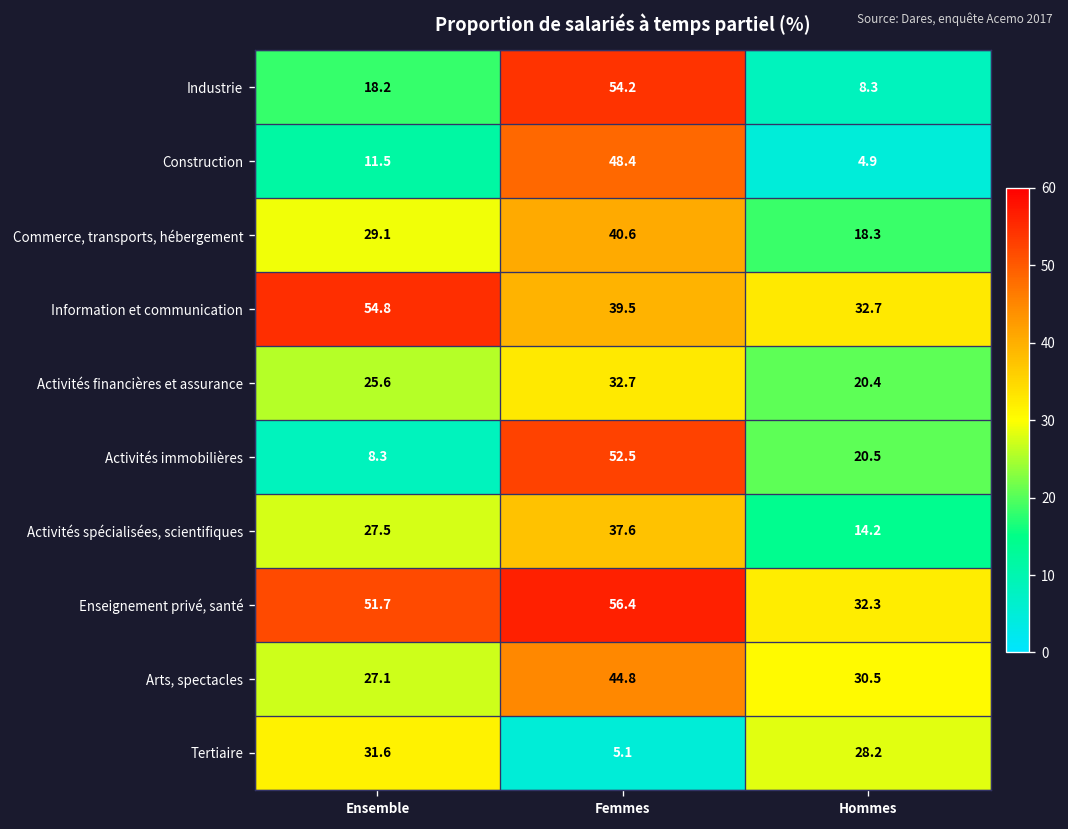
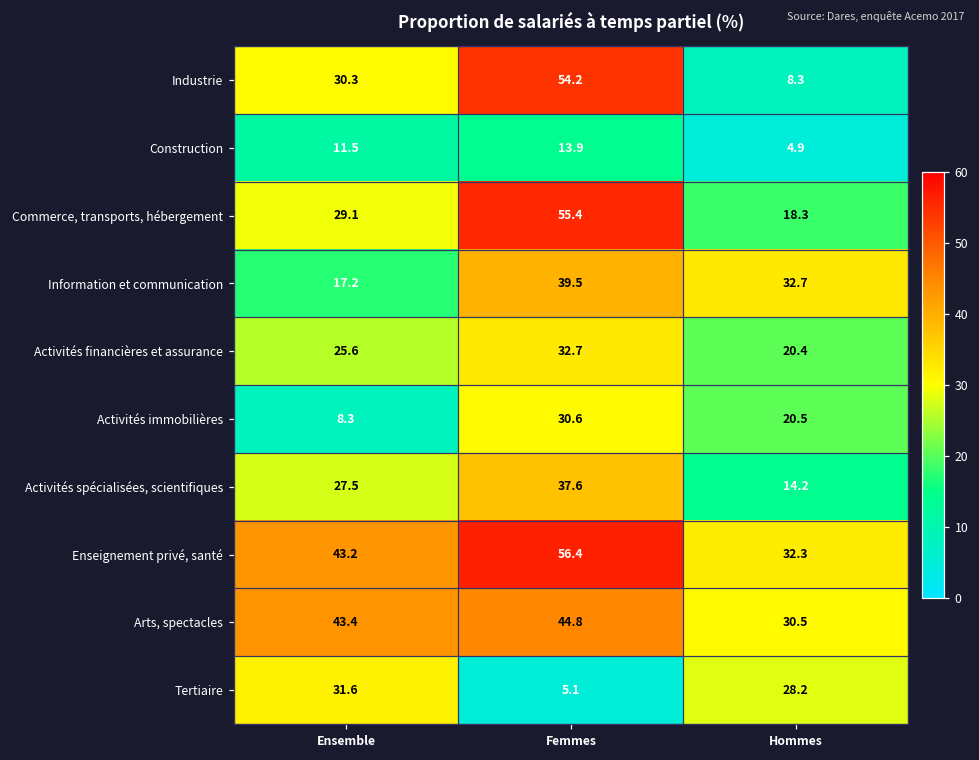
  {
    "Industrie": {
-     "Ensemble": 18.2,
+     "Ensemble": 30.3,
      "Femmes": 54.2,
      "Hommes": 8.3
    },
    "Construction": {
      "Ensemble": 11.5,
-     "Femmes": 48.4,
+     "Femmes": 13.9,
      "Hommes": 4.9
    },
    "Commerce, transports, hébergement": {
      "Ensemble": 29.1,
-     "Femmes": 40.6,
+     "Femmes": 55.4,
      "Hommes": 18.3
    },
    "Information et communication": {
-     "Ensemble": 54.8,
+     "Ensemble": 17.2,
      "Femmes": 39.5,
      "Hommes": 32.7
    },
    "Activités financières et assurance": {
      "Ensemble": 25.6,
      "Femmes": 32.7,
      "Hommes": 20.4
    },
    "Activités immobilières": {
      "Ensemble": 8.3,
-     "Femmes": 52.5,
+     "Femmes": 30.6,
      "Hommes": 20.5
    },
    "Activités spécialisées, scientifiques": {
      "Ensemble": 27.5,
      "Femmes": 37.6,
      "Hommes": 14.2
    },
    "Enseignement privé, santé": {
-     "Ensemble": 51.7,
+     "Ensemble": 43.2,
      "Femmes": 56.4,
      "Hommes": 32.3
    },
    "Arts, spectacles": {
-     "Ensemble": 27.1,
+     "Ensemble": 43.4,
      "Femmes": 44.8,
      "Hommes": 30.5
    },
    "Tertiaire": {
      "Ensemble": 31.6,
      "Femmes": 5.1,
      "Hommes": 28.2
    }
  }
